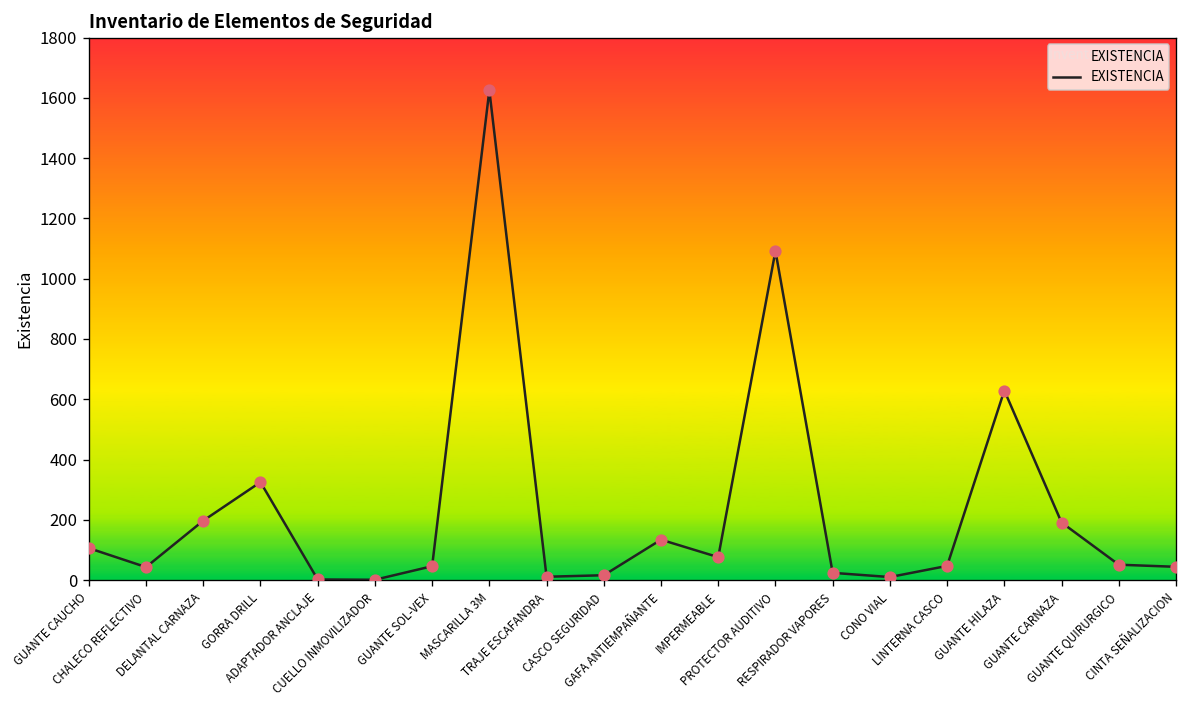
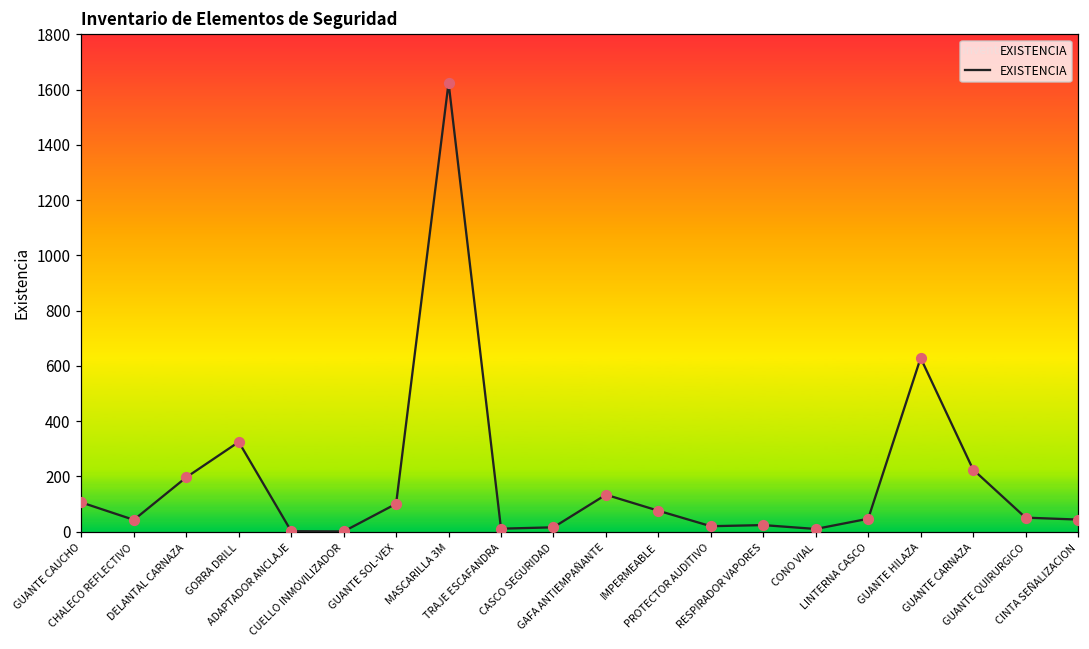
  {
    "GUANTE CAUCHO": 110,
    "CHALECO REFLECTIVO": 40,
    "DELANTAL CARNAZA": 200,
    "GORRA DRILL": 330,
    "ADAPTADOR ANCLAJE": 0,
    "CUELLO INMOVILIZADOR": 0,
-   "GUANTE SOL-VEX": 50,
+   "GUANTE SOL-VEX": 100,
    "MASCARILLA 3M": 1630,
    "TRAJE ESCAFANDRA": 10,
    "CASCO SEGURIDAD": 20,
    "GAFA ANTIEMPAÑANTE": 130,
    "IMPERMEABLE": 80,
-   "PROTECTOR AUDITIVO": 1090,
+   "PROTECTOR AUDITIVO": 20,
    "RESPIRADOR VAPORES": 20,
    "CONO VIAL": 10,
    "LINTERNA CASCO": 50,
    "GUANTE HILAZA": 630,
-   "GUANTE CARNAZA": 190,
+   "GUANTE CARNAZA": 230,
    "GUANTE QUIRURGICO": 50,
    "CINTA SEÑALIZACION": 40
  }
